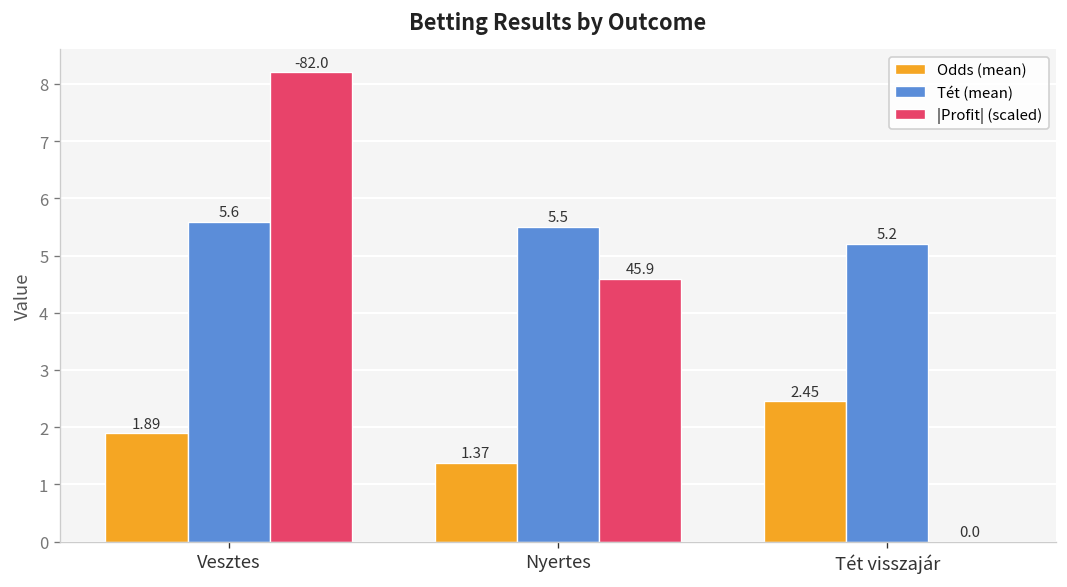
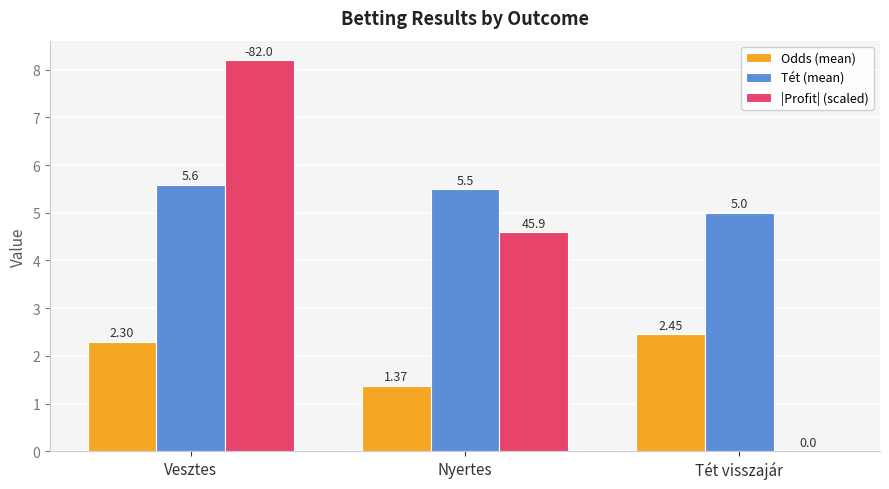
  {
    "Odds (mean)": {
-     "Vesztes": 1.89,
+     "Vesztes": 2.30,
      "Nyertes": 1.37,
      "Tét visszajár": 2.45
    },
    "Tét (mean)": {
      "Vesztes": 5.6,
      "Nyertes": 5.5,
-     "Tét visszajár": 5.2
+     "Tét visszajár": 5.0
    },
    "|Profit| (scaled)": {
      "Tét visszajár": 0.0
    }
  }
